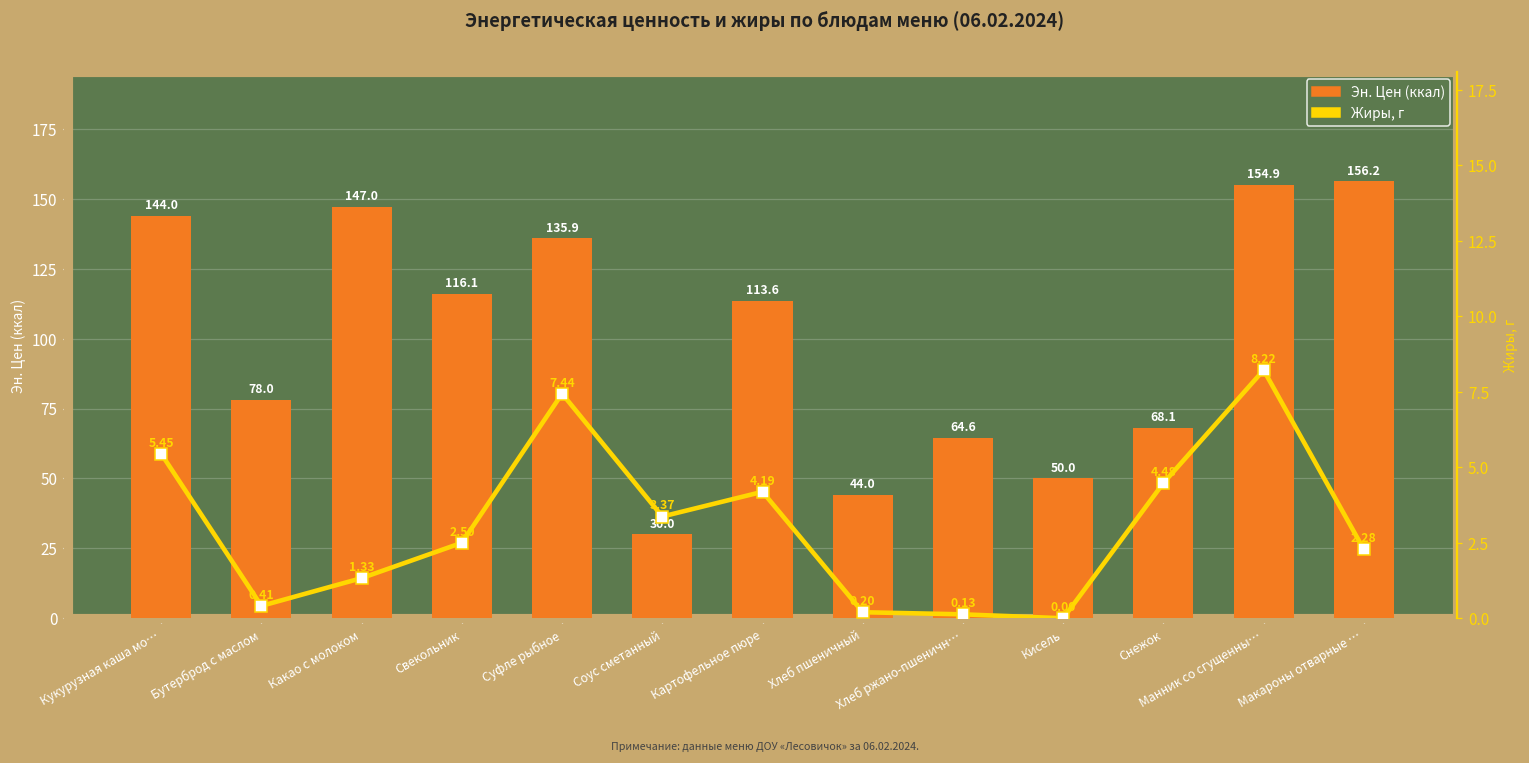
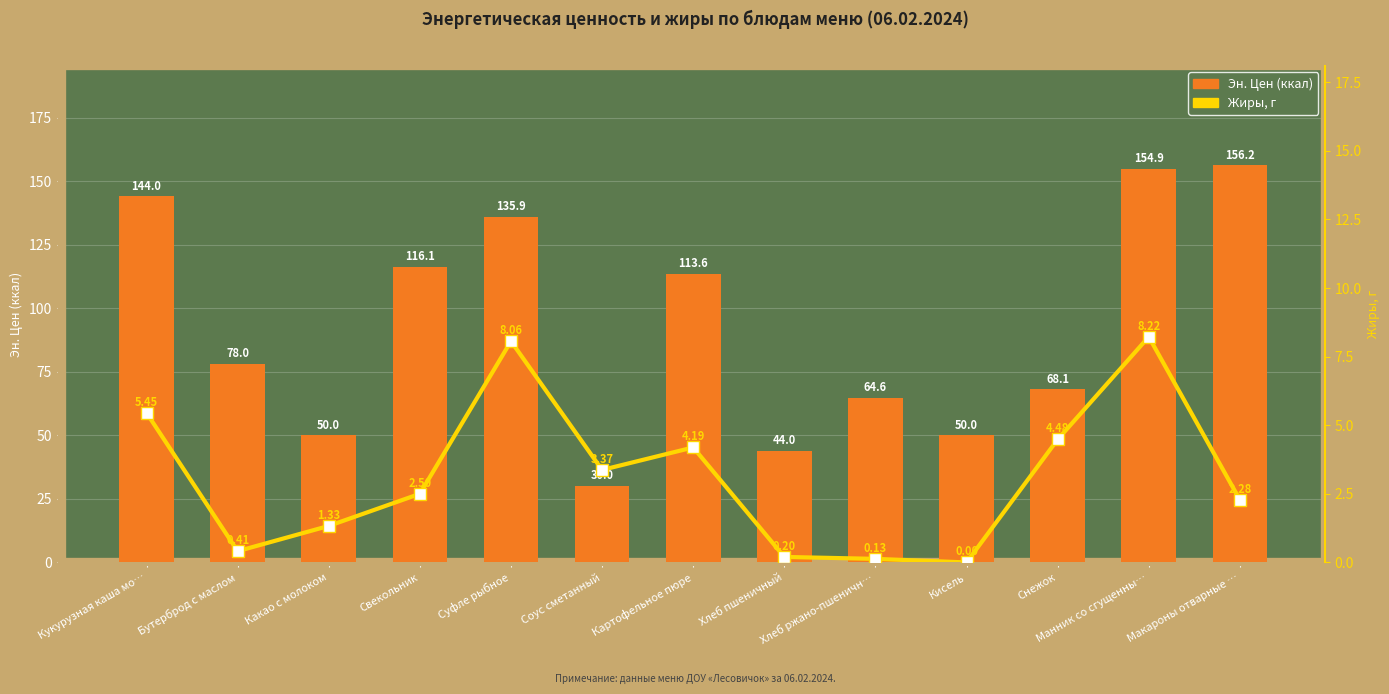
  {
    "Эн. Цен (ккал)": {
      "Кукурузная каша мо…": 144.0,
      "Бутерброд с маслом": 78.0,
-     "Какао с молоком": 147.0,
+     "Какао с молоком": 50.0,
      "Свекольник": 116.1,
      "Суфле рыбное": 135.9,
      "Картофельное пюре": 113.6,
      "Хлеб пшеничный": 44.0,
      "Хлеб ржано-пшеничн…": 64.6,
      "Кисель": 50.0,
      "Снежок": 68.1,
      "Манник со сгущенны…": 154.9,
      "Макароны отварные …": 156.2
    },
    "Жиры, г": {
      "Кукурузная каша мо…": 5.45,
      "Бутерброд с маслом": 0.41,
      "Какао с молоком": 1.33,
      "Свекольник": 2.50,
-     "Суфле рыбное": 7.44,
+     "Суфле рыбное": 8.06,
      "Соус сметанный": 3.37,
      "Картофельное пюре": 4.19,
      "Хлеб пшеничный": 0.20,
      "Хлеб ржано-пшеничн…": 0.13,
      "Кисель": 0.00,
      "Снежок": 4.48,
      "Манник со сгущенны…": 8.22,
      "Макароны отварные …": 2.28
    }
  }
